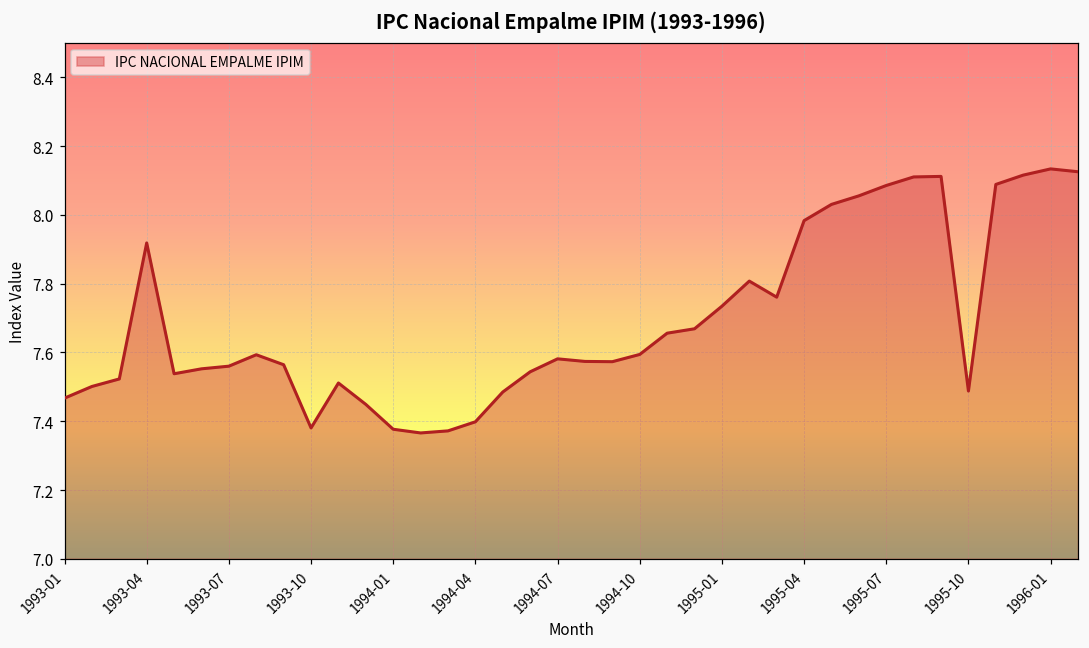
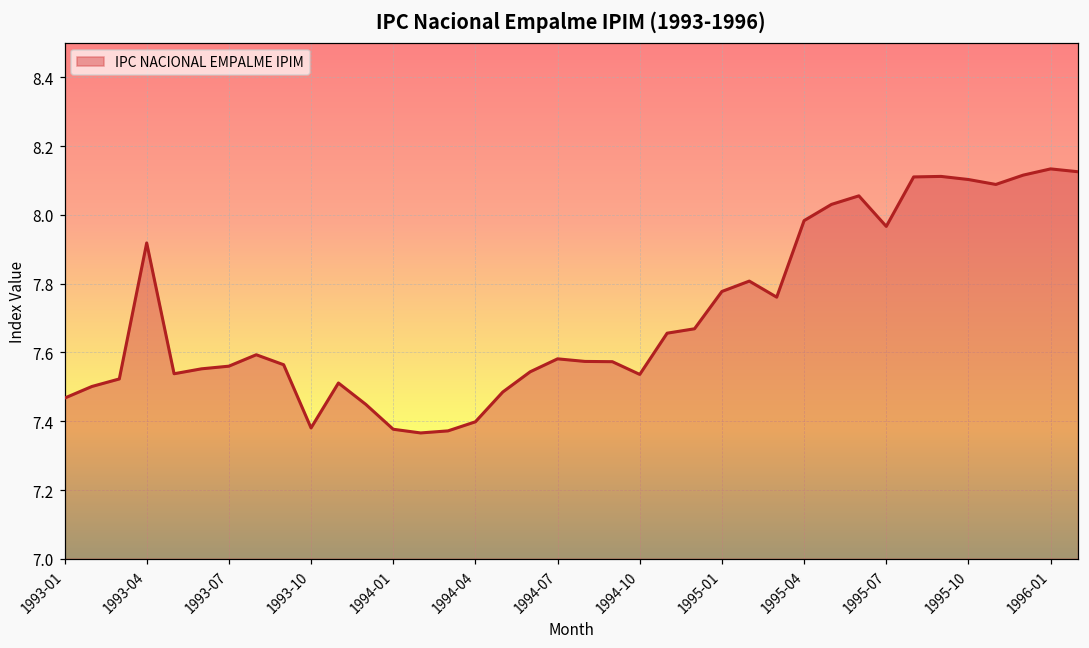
  {
    "1993-01": 7.47,
    "1993-04": 7.92,
    "1993-07": 7.56,
    "1993-10": 7.38,
    "1994-01": 7.38,
    "1994-04": 7.40,
    "1994-07": 7.58,
-   "1994-10": 7.59,
-   "1995-01": 7.73,
+   "1994-10": 7.54,
+   "1995-01": 7.78,
    "1995-04": 7.98,
-   "1995-07": 8.09,
-   "1995-10": 7.49,
+   "1995-07": 7.97,
+   "1995-10": 8.10,
    "1996-01": 8.13
  }
